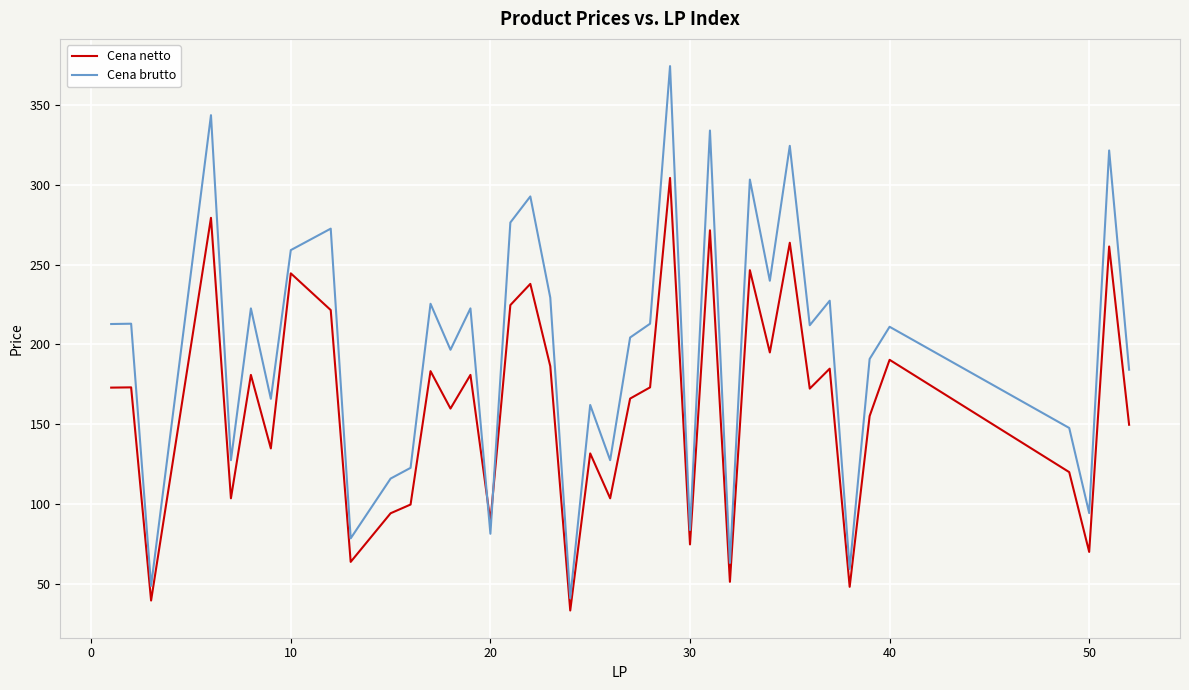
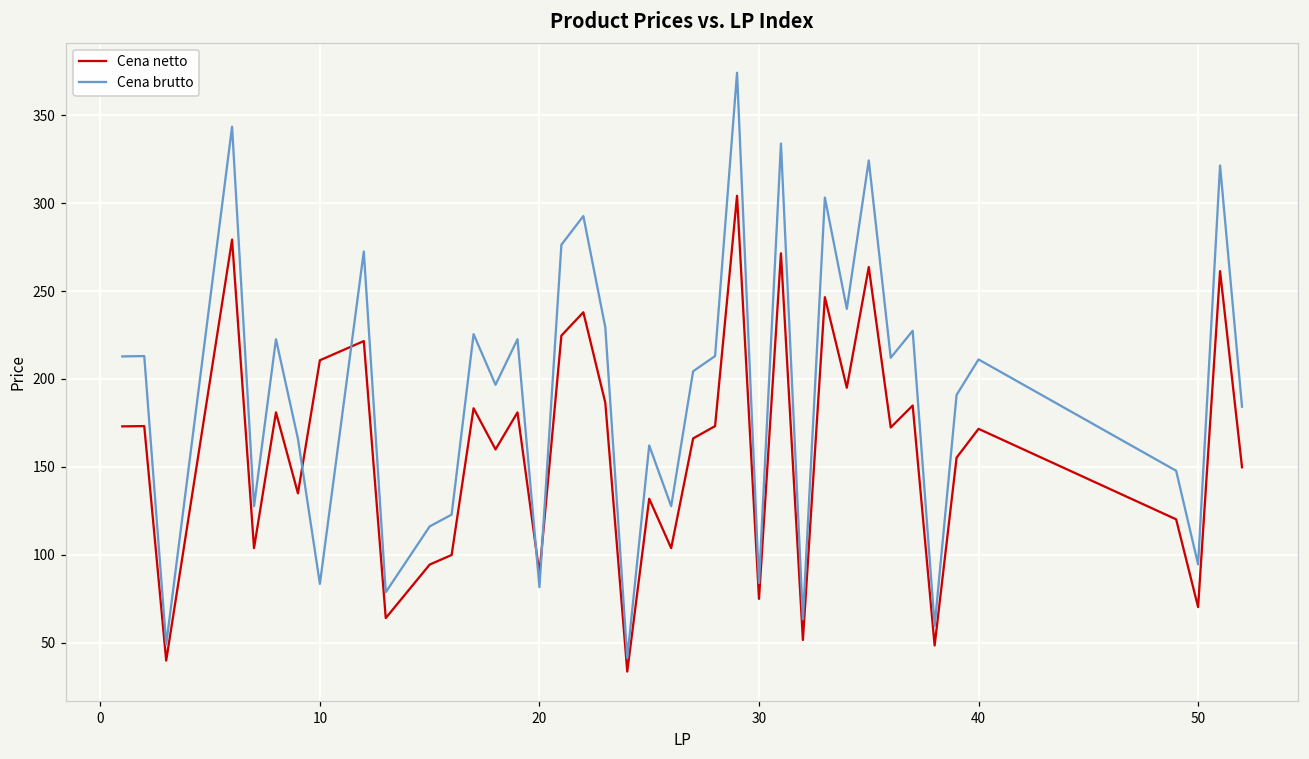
  {
    "Cena netto": {
-     "10": 245,
+     "10": 211,
      "20": 89,
      "30": 75,
-     "40": 190,
+     "40": 172,
      "50": 70
    },
    "Cena brutto": {
-     "10": 259,
+     "10": 83,
      "20": 82,
      "30": 84,
      "40": 211,
      "50": 94
    }
  }
